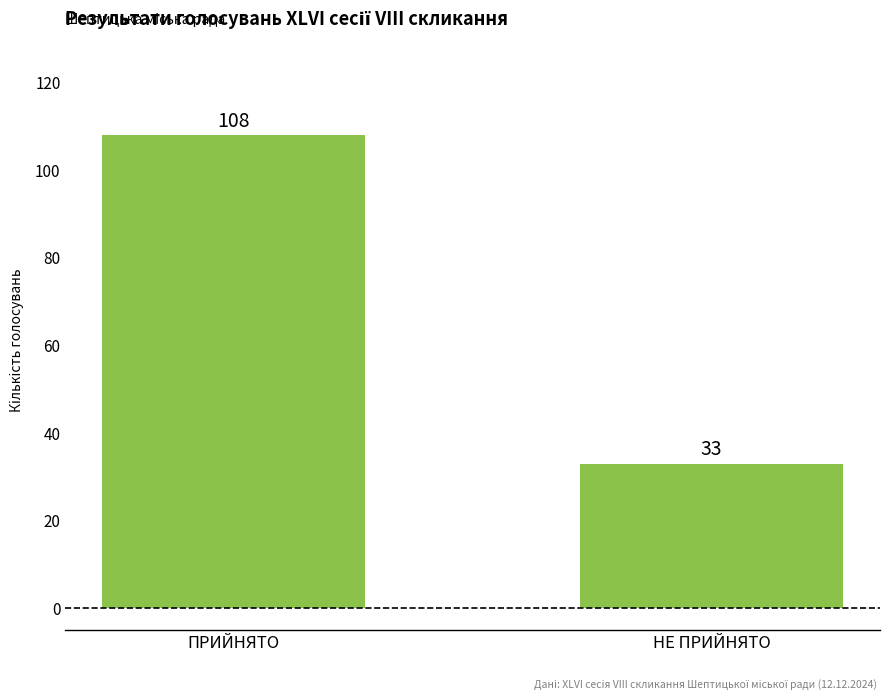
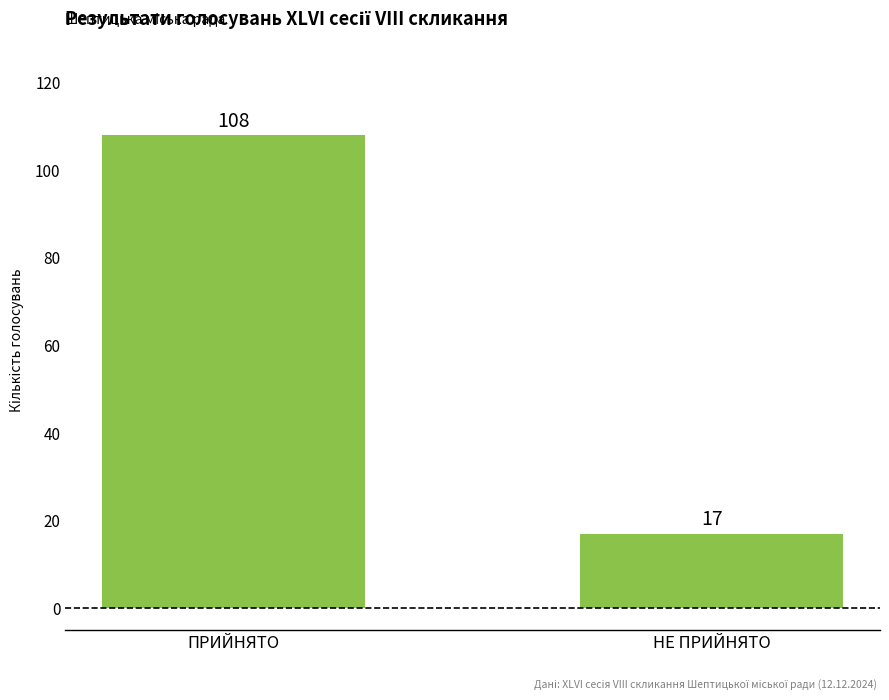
  {
    "ПРИЙНЯТО": 108,
-   "НЕ ПРИЙНЯТО": 33
+   "НЕ ПРИЙНЯТО": 17
  }
